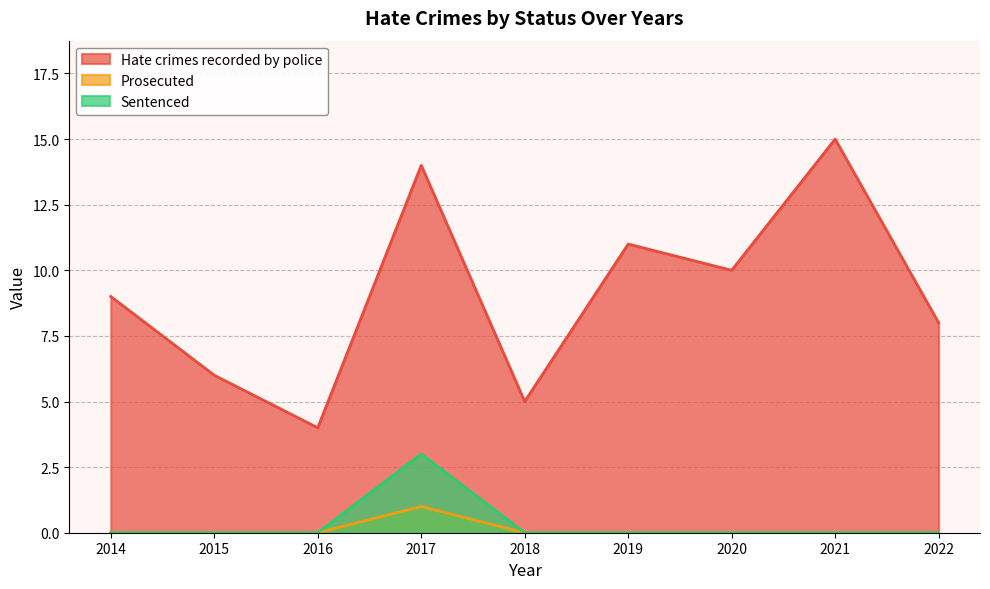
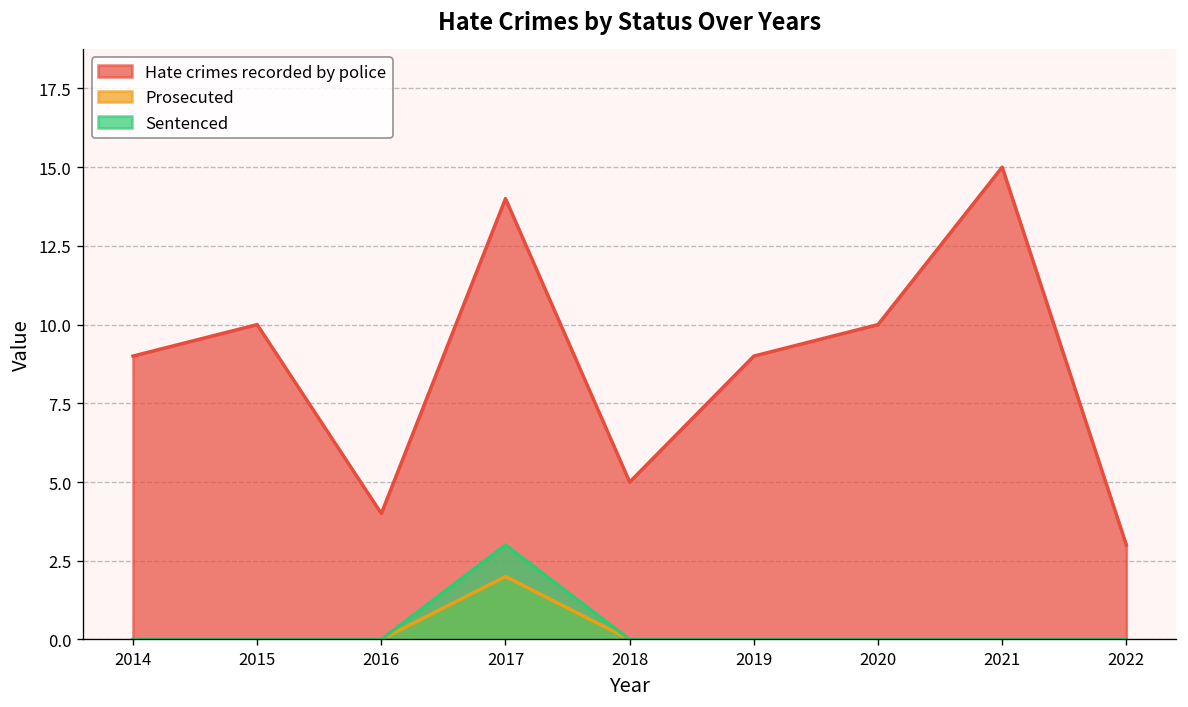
  {
    "Hate crimes recorded by police": {
      "2014": 9,
-     "2015": 6,
+     "2015": 10,
      "2016": 4,
      "2017": 14,
      "2018": 5,
-     "2019": 11,
+     "2019": 9,
      "2020": 10,
      "2021": 15,
-     "2022": 8
+     "2022": 3
    },
    "Prosecuted": {
-     "2017": 1
+     "2017": 2
    },
    "Sentenced": {
      "2017": 3
    }
  }
